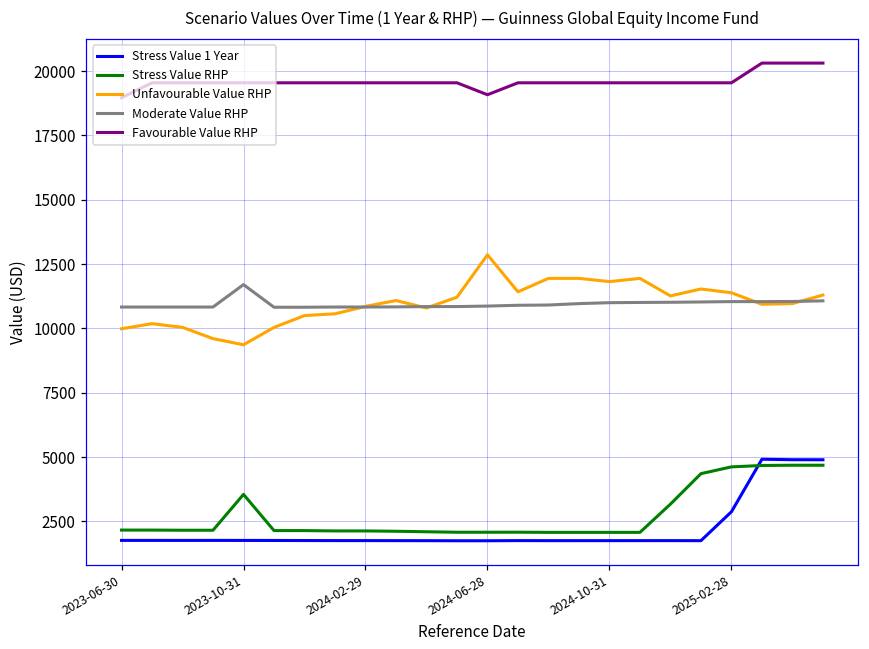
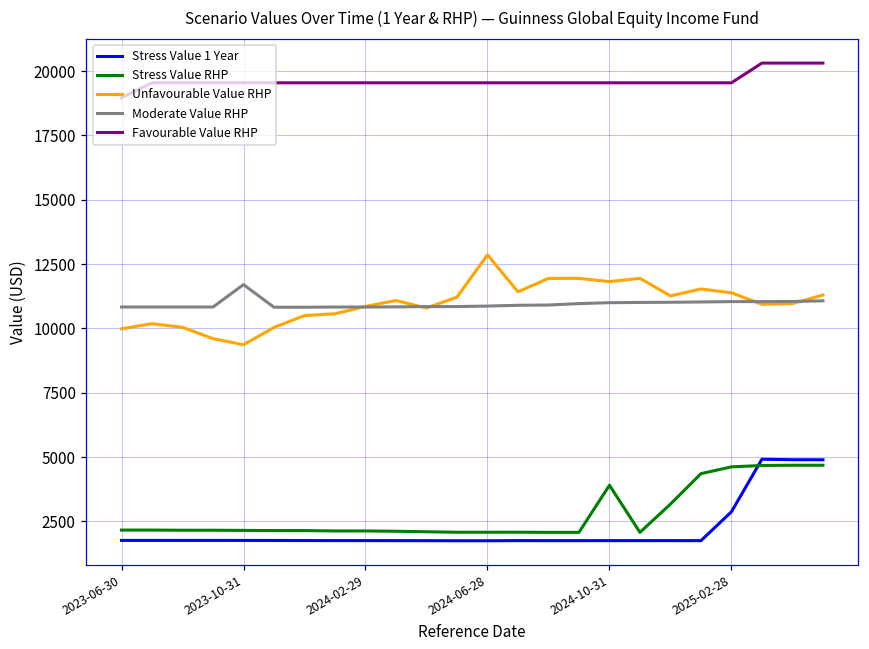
  {
    "Stress Value 1 Year": {
      "2023-06-30": 1800,
      "2023-10-31": 1800,
      "2024-02-29": 1800,
      "2024-06-28": 1700,
      "2024-10-31": 1800,
      "2025-02-28": 2900
    },
    "Stress Value RHP": {
      "2023-06-30": 2200,
-     "2023-10-31": 3500,
+     "2023-10-31": 2100,
      "2024-02-29": 2100,
      "2024-06-28": 2100,
-     "2024-10-31": 2100,
+     "2024-10-31": 3900,
      "2025-02-28": 4600
    },
    "Unfavourable Value RHP": {
      "2023-06-30": 10000,
      "2023-10-31": 9400,
      "2024-06-28": 12900,
      "2024-10-31": 11800,
      "2025-02-28": 11400
    },
    "Moderate Value RHP": {
      "2023-06-30": 10800,
      "2023-10-31": 11700,
      "2024-06-28": 10900,
      "2024-10-31": 11000,
      "2025-02-28": 11000
    },
    "Favourable Value RHP": {
      "2024-02-29": 19500,
-     "2024-06-28": 19100,
+     "2024-06-28": 19500,
      "2024-10-31": 19500,
      "2025-02-28": 19500
    }
  }
